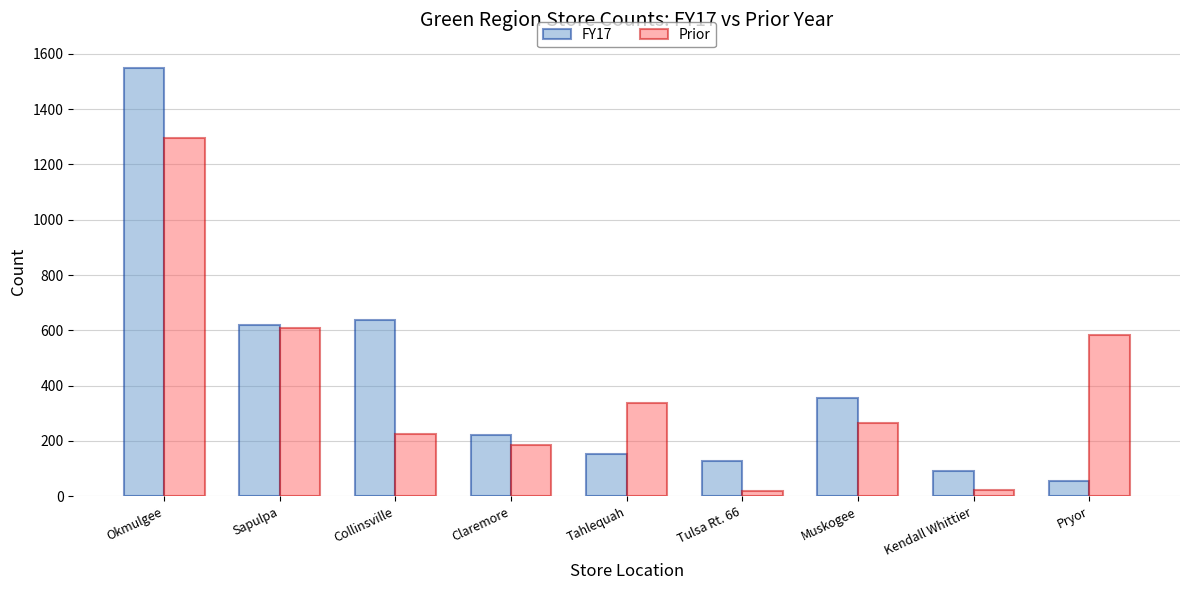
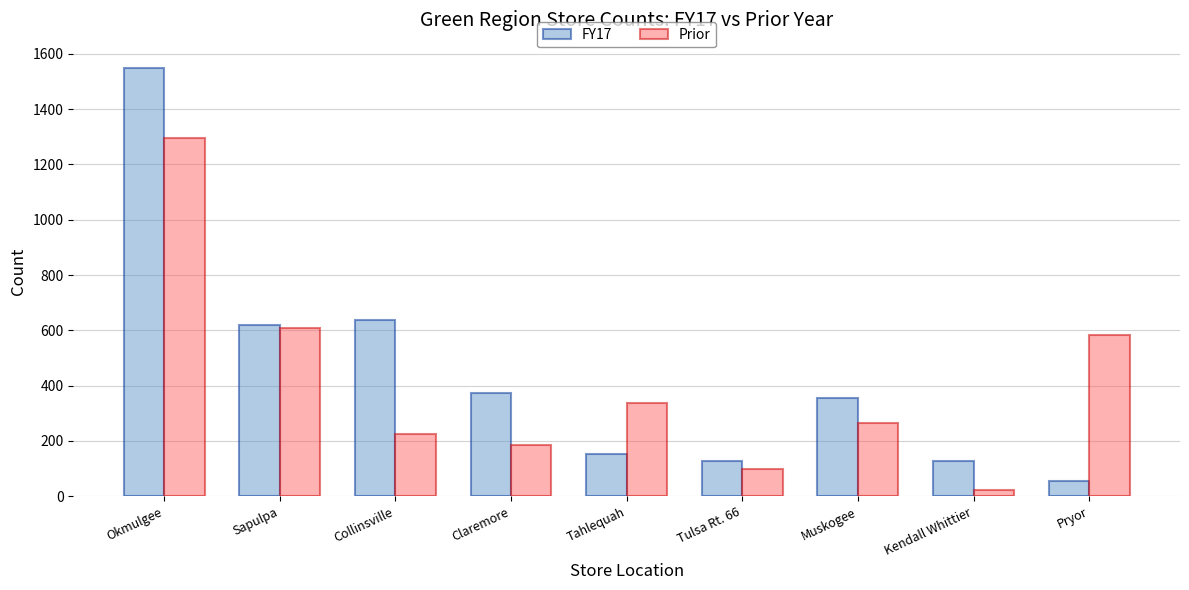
  {
    "FY17": {
      "Okmulgee": 1550,
      "Sapulpa": 620,
      "Collinsville": 640,
-     "Claremore": 220,
+     "Claremore": 370,
      "Tahlequah": 150,
      "Tulsa Rt. 66": 130,
      "Muskogee": 360,
-     "Kendall Whittier": 90,
+     "Kendall Whittier": 130,
      "Pryor": 60
    },
    "Prior": {
      "Okmulgee": 1290,
      "Sapulpa": 610,
      "Collinsville": 230,
      "Claremore": 180,
      "Tahlequah": 340,
-     "Tulsa Rt. 66": 20,
+     "Tulsa Rt. 66": 100,
      "Muskogee": 270,
      "Kendall Whittier": 20,
      "Pryor": 580
    }
  }
